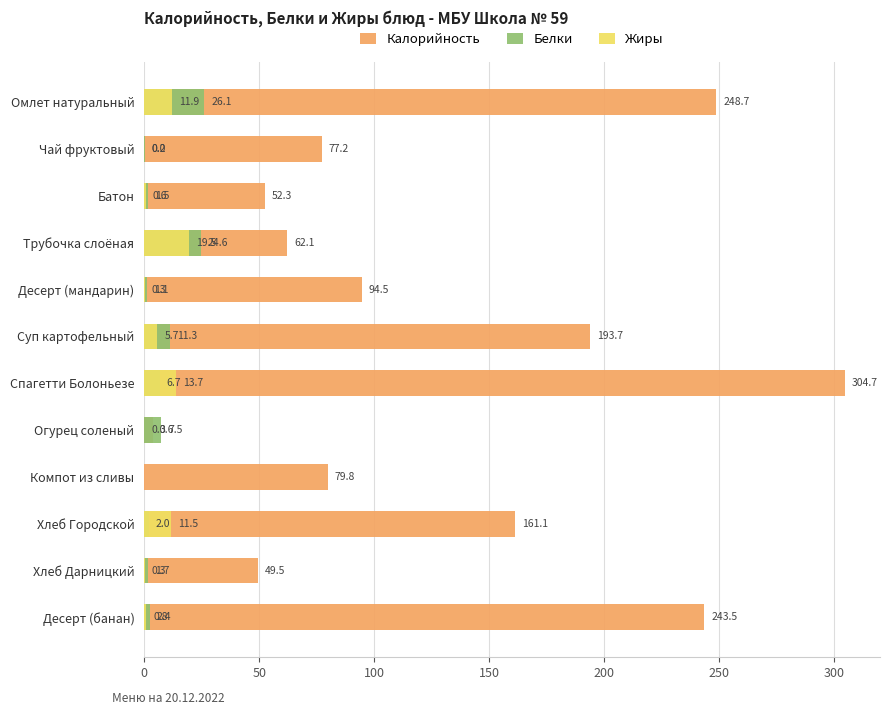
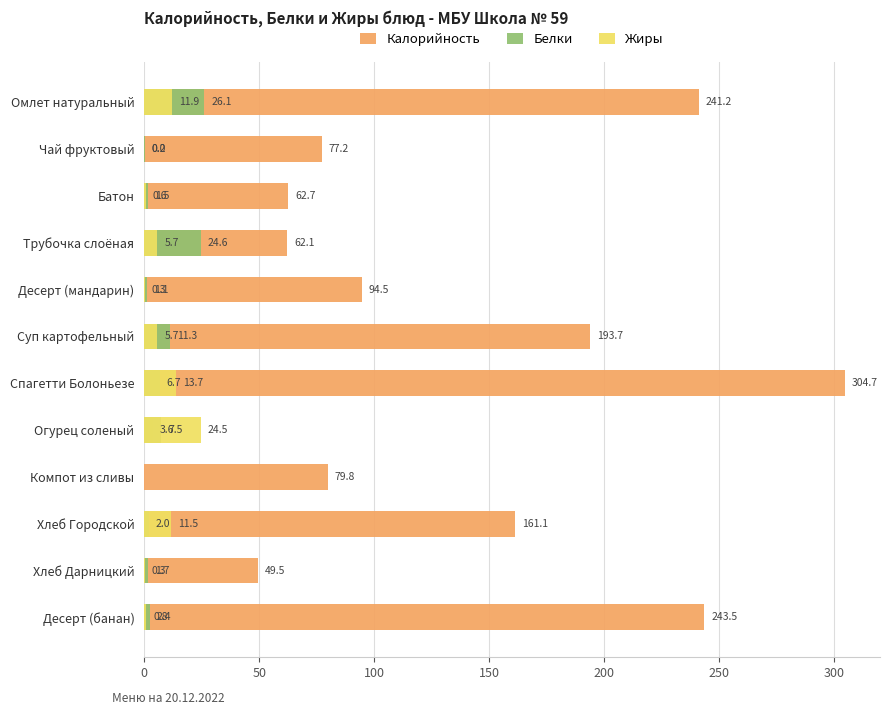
  {
    "Калорийность": {
-     "Омлет натуральный": 248.7,
+     "Омлет натуральный": 241.2,
      "Чай фруктовый": 77.2,
-     "Батон": 52.3,
+     "Батон": 62.7,
      "Трубочка слоёная": 62.1,
      "Десерт (мандарин)": 94.5,
      "Суп картофельный": 193.7,
      "Спагетти Болоньезе": 304.7,
      "Компот из сливы": 79.8,
      "Хлеб Городской": 161.1,
      "Хлеб Дарницкий": 49.5,
      "Десерт (банан)": 243.5
    },
    "Белки": {
      "Компот из сливы": 0
    },
    "Жиры": {
-     "Трубочка слоёная": 19.5,
-     "Огурец соленый": 0.0
+     "Трубочка слоёная": 5.7,
+     "Огурец соленый": 24.5
    }
  }
